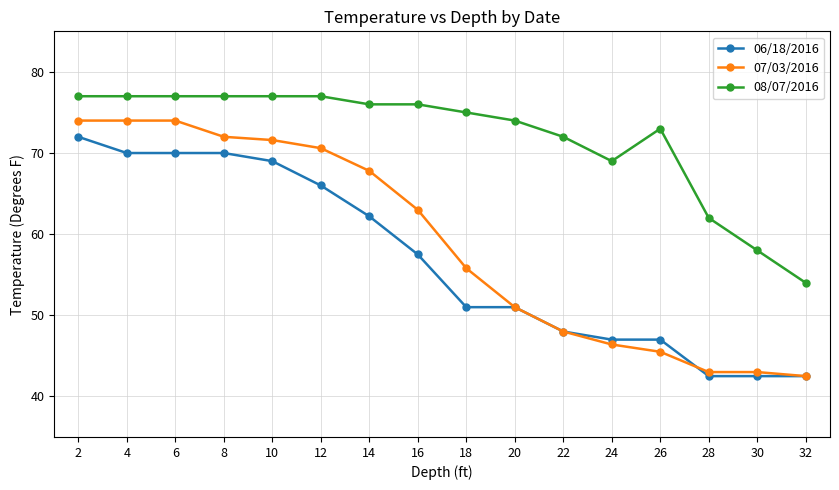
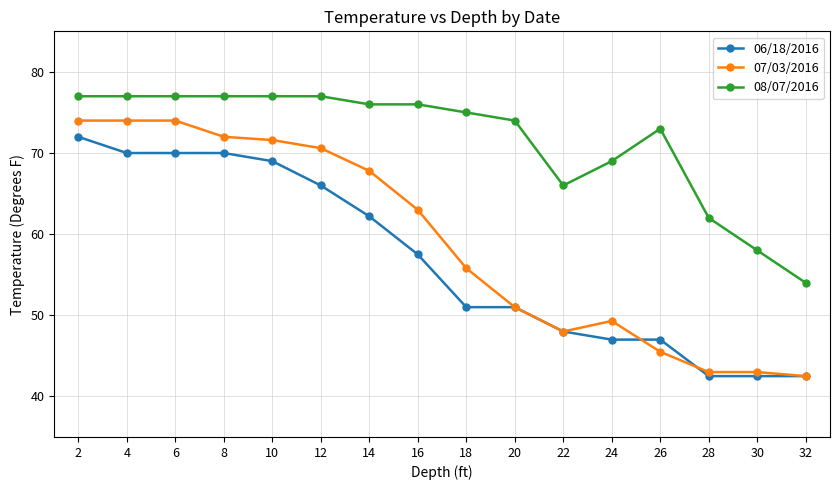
  {
    "06/18/2016": {
      "2": 72,
      "4": 70,
      "6": 70,
      "8": 70,
      "10": 69,
      "12": 66,
      "14": 62,
      "16": 58,
      "18": 51,
      "24": 47,
      "26": 47,
      "28": 43,
      "30": 43
    },
    "07/03/2016": {
      "2": 74,
      "4": 74,
      "6": 74,
      "8": 72,
      "10": 72,
      "12": 71,
      "14": 68,
      "16": 63,
      "18": 56,
-     "24": 46,
+     "24": 49,
      "26": 46,
      "28": 43,
      "30": 43
    },
    "08/07/2016": {
      "2": 77,
      "4": 77,
      "6": 77,
      "8": 77,
      "10": 77,
      "12": 77,
      "14": 76,
      "16": 76,
      "18": 75,
      "20": 74,
-     "22": 72,
+     "22": 66,
      "24": 69,
      "26": 73,
      "28": 62,
      "30": 58,
      "32": 54
    }
  }
